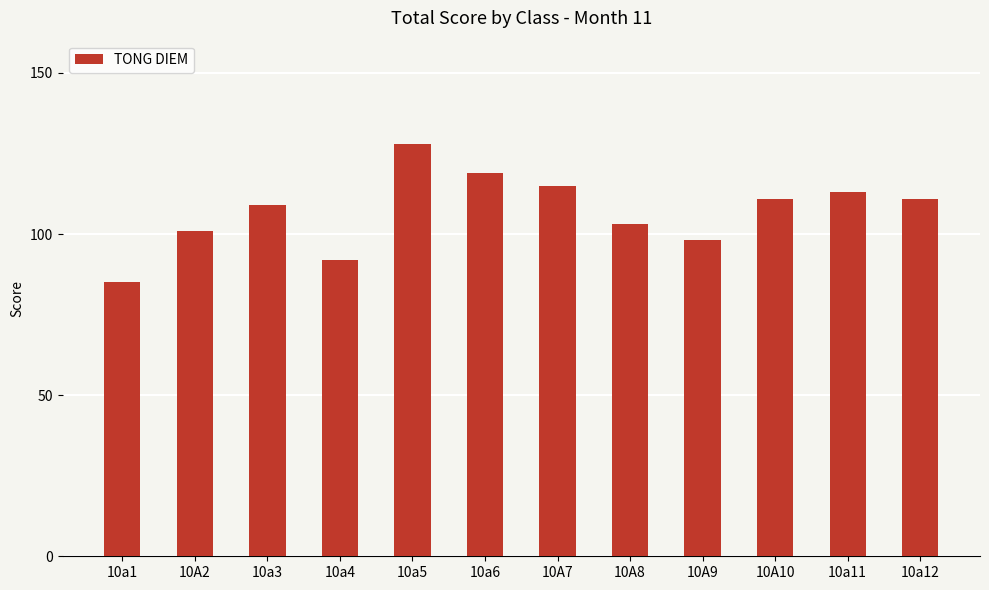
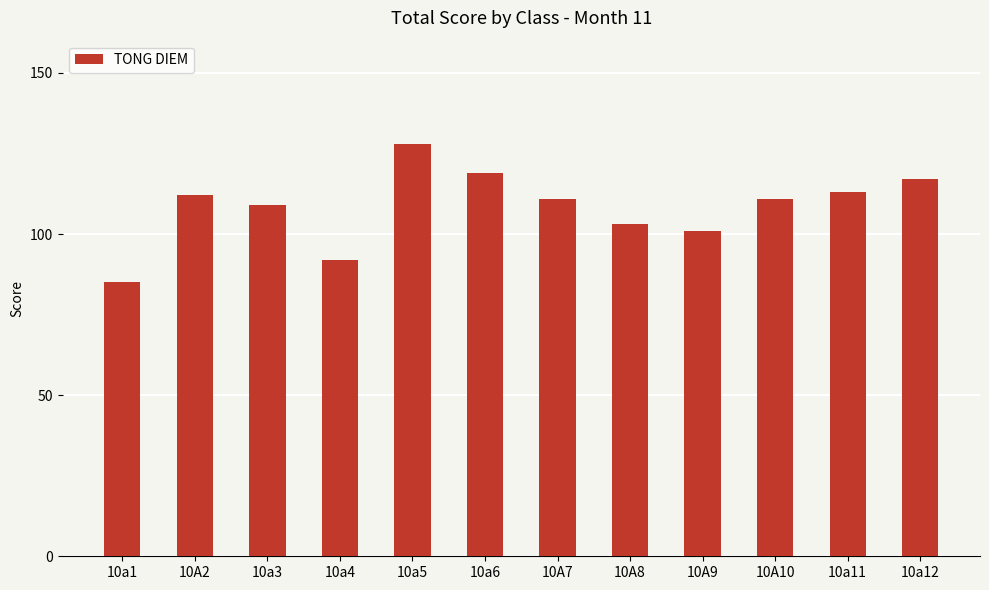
  {
    "10a1": 85,
-   "10A2": 101,
+   "10A2": 112,
    "10a3": 109,
    "10a4": 92,
    "10a5": 128,
    "10a6": 119,
-   "10A7": 115,
+   "10A7": 111,
    "10A8": 103,
-   "10A9": 98,
+   "10A9": 101,
    "10A10": 111,
    "10a11": 113,
-   "10a12": 111
+   "10a12": 117
  }
